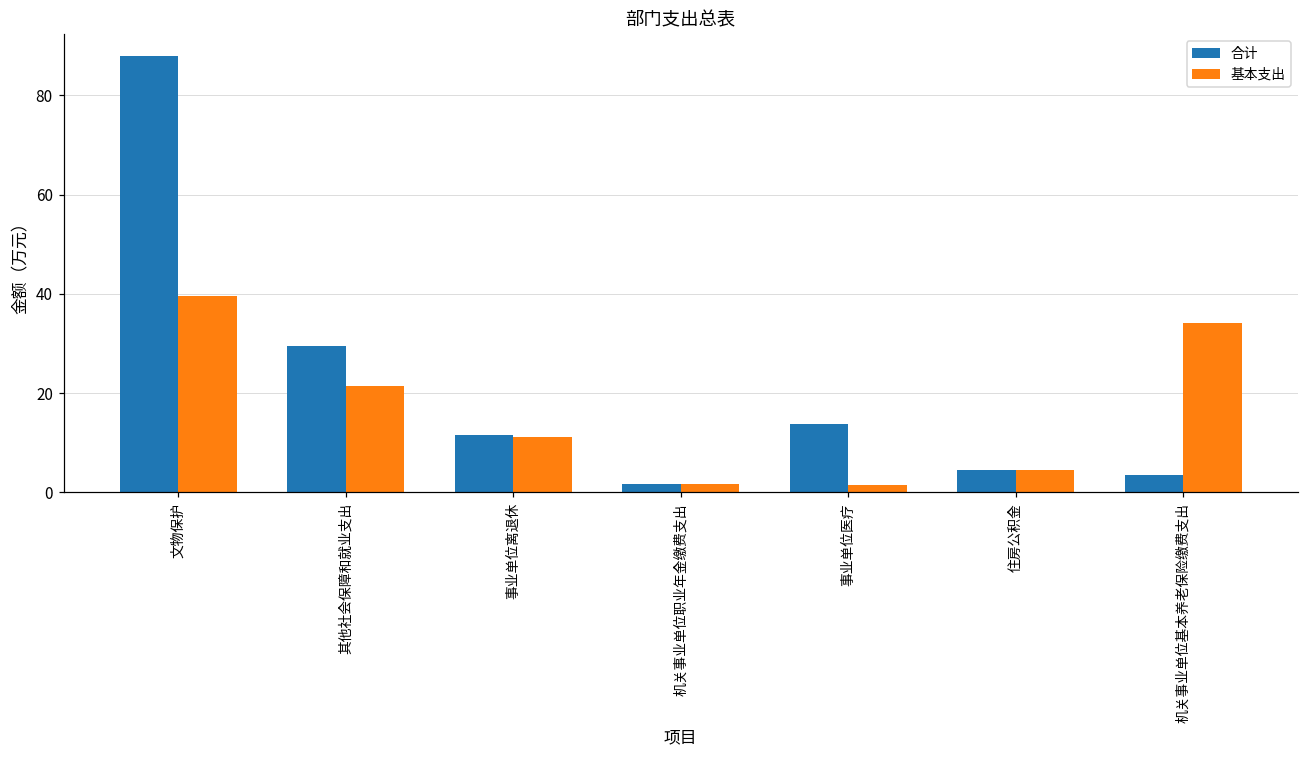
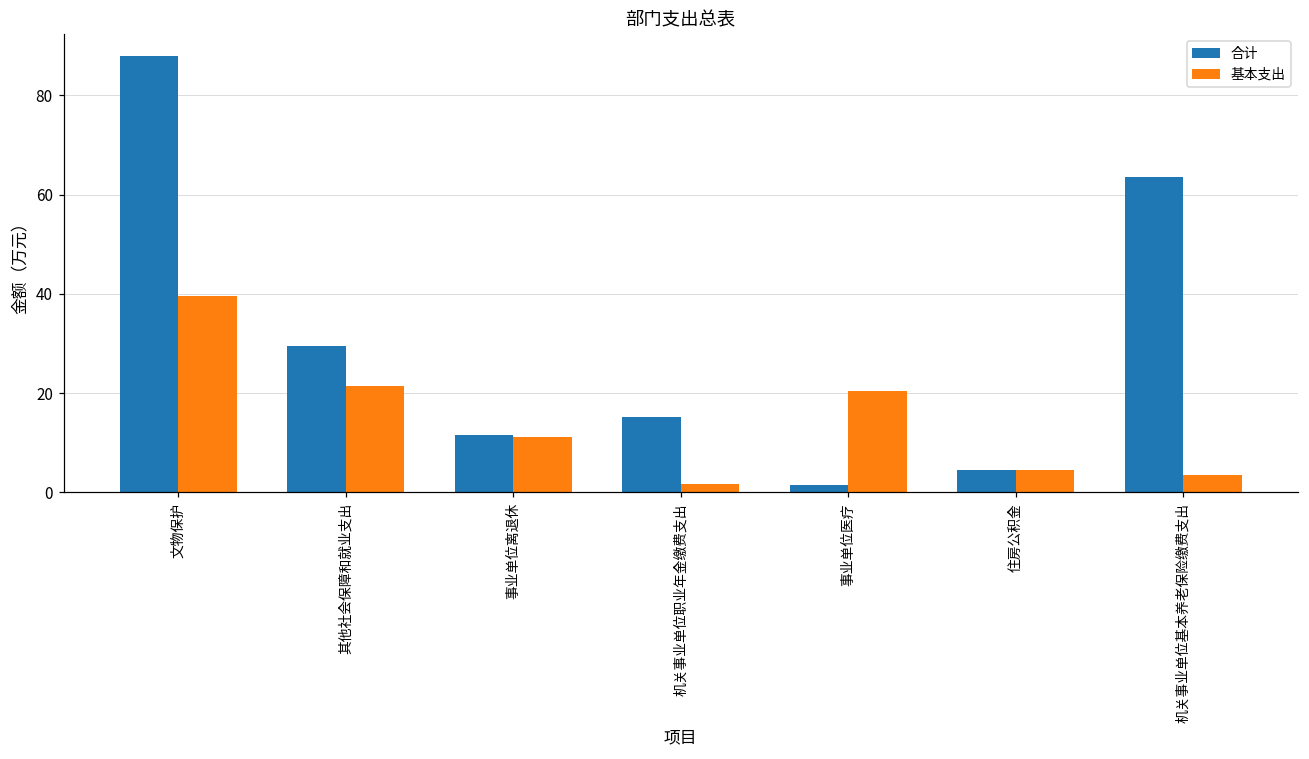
  {
    "合计": {
      "文物保护": 88,
      "其他社会保障和就业支出": 30,
      "事业单位离退休": 12,
-     "机关事业单位职业年金缴费支出": 2,
-     "事业单位医疗": 14,
+     "机关事业单位职业年金缴费支出": 15,
+     "事业单位医疗": 2,
      "住房公积金": 4,
-     "机关事业单位基本养老保险缴费支出": 4
+     "机关事业单位基本养老保险缴费支出": 64
    },
    "基本支出": {
      "文物保护": 40,
      "其他社会保障和就业支出": 21,
      "事业单位离退休": 11,
      "机关事业单位职业年金缴费支出": 2,
-     "事业单位医疗": 2,
+     "事业单位医疗": 20,
      "住房公积金": 4,
-     "机关事业单位基本养老保险缴费支出": 34
+     "机关事业单位基本养老保险缴费支出": 4
    }
  }
